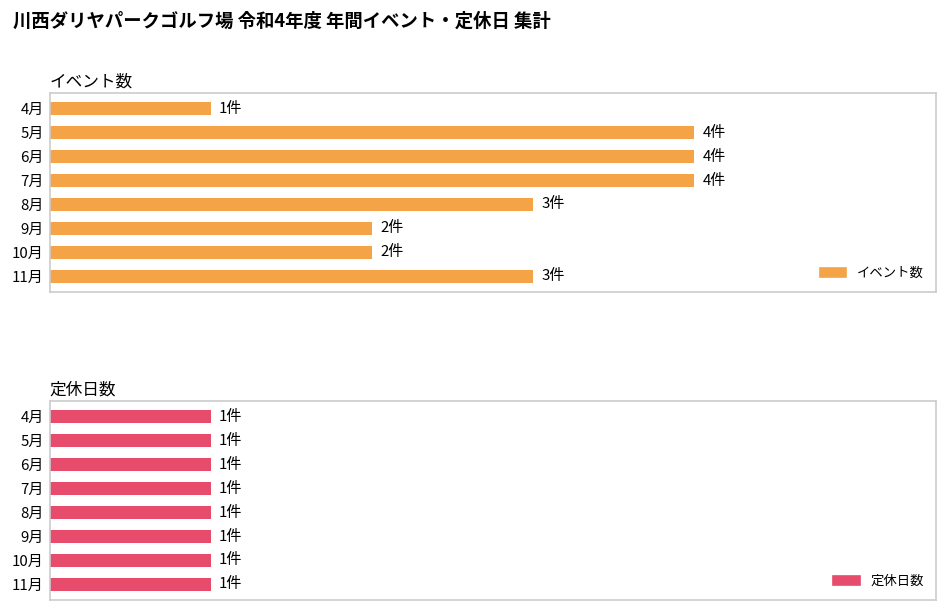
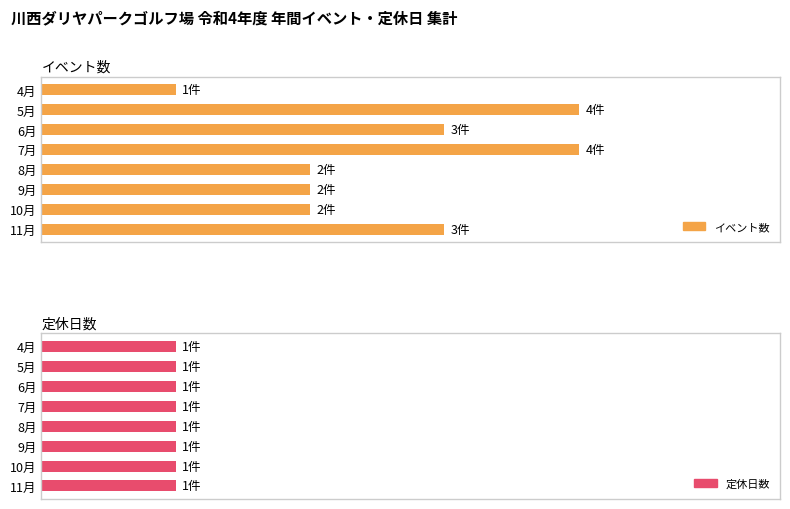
  {
    "イベント数": {
-     "6月": "4件",
-     "8月": "3件"
+     "6月": "3件",
+     "8月": "2件"
    }
  }
